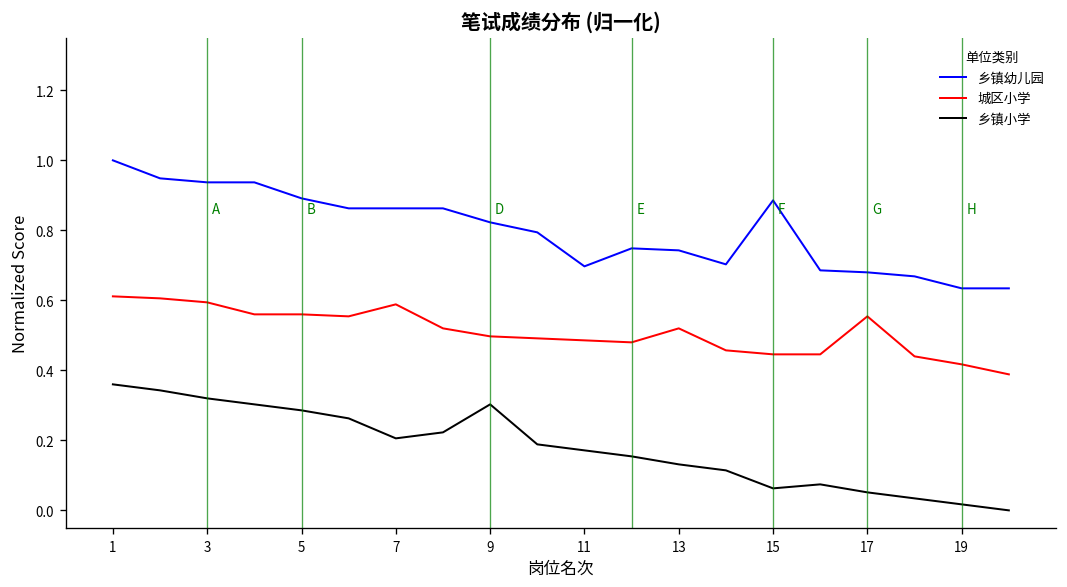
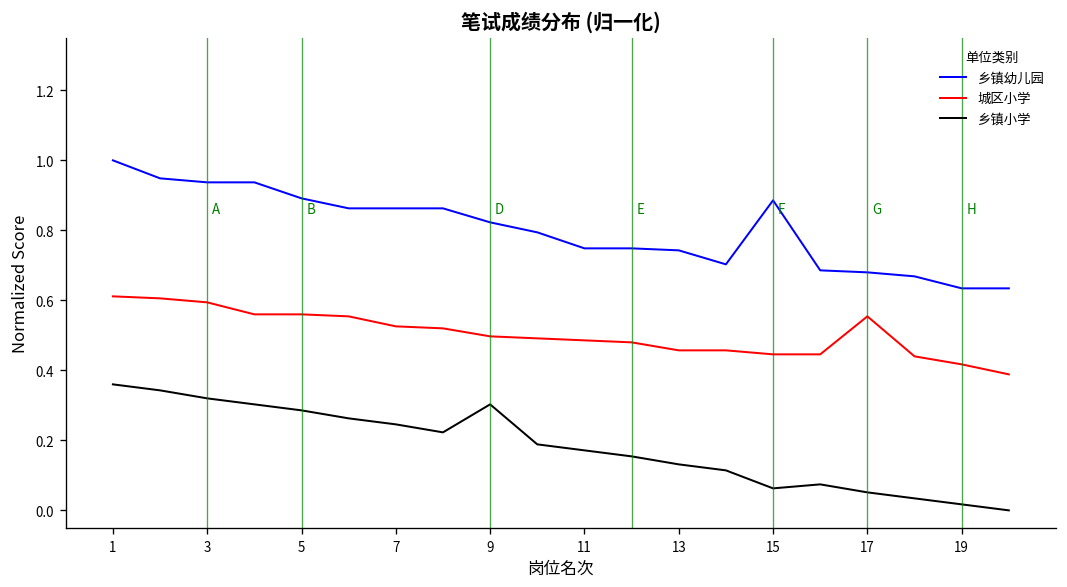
  {
    "乡镇幼儿园": {
      "1": 1.00,
      "3": 0.94,
      "5": 0.89,
      "7": 0.86,
      "9": 0.82,
-     "11": 0.70,
+     "11": 0.75,
      "13": 0.74,
      "15": 0.89,
      "17": 0.68,
      "19": 0.63
    },
    "城区小学": {
      "1": 0.61,
      "3": 0.59,
      "5": 0.56,
-     "7": 0.59,
+     "7": 0.53,
      "9": 0.50,
      "11": 0.49,
-     "13": 0.52,
+     "13": 0.46,
      "15": 0.45,
      "17": 0.55,
      "19": 0.42
    },
    "乡镇小学": {
      "1": 0.36,
      "3": 0.32,
      "5": 0.29,
-     "7": 0.21,
+     "7": 0.25,
      "9": 0.30,
      "11": 0.17,
      "13": 0.13,
      "15": 0.06,
      "17": 0.05,
      "19": 0.02
    }
  }
